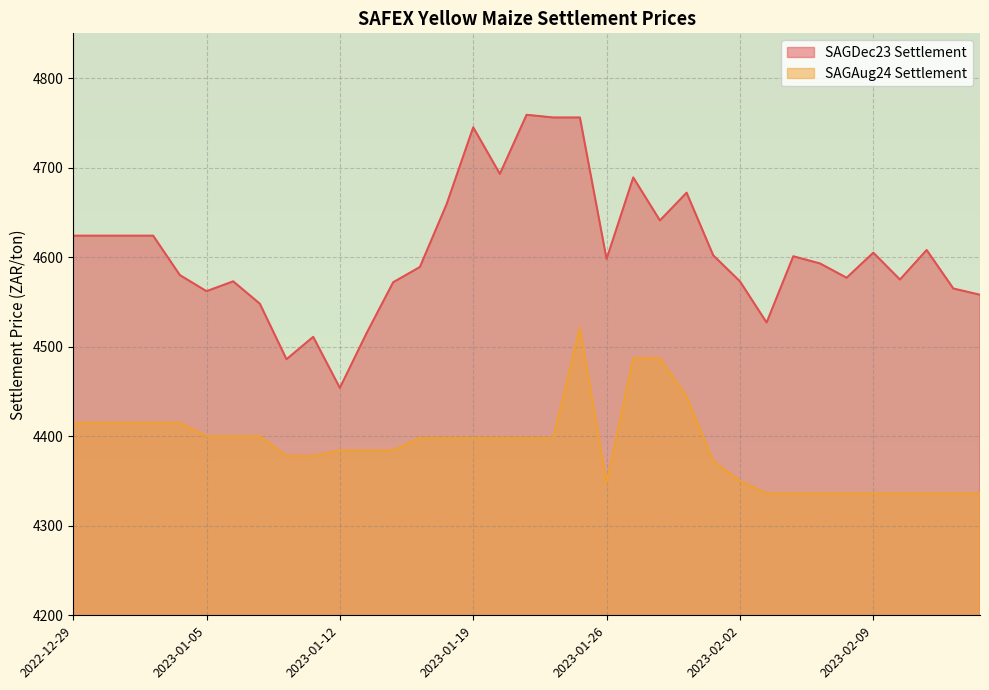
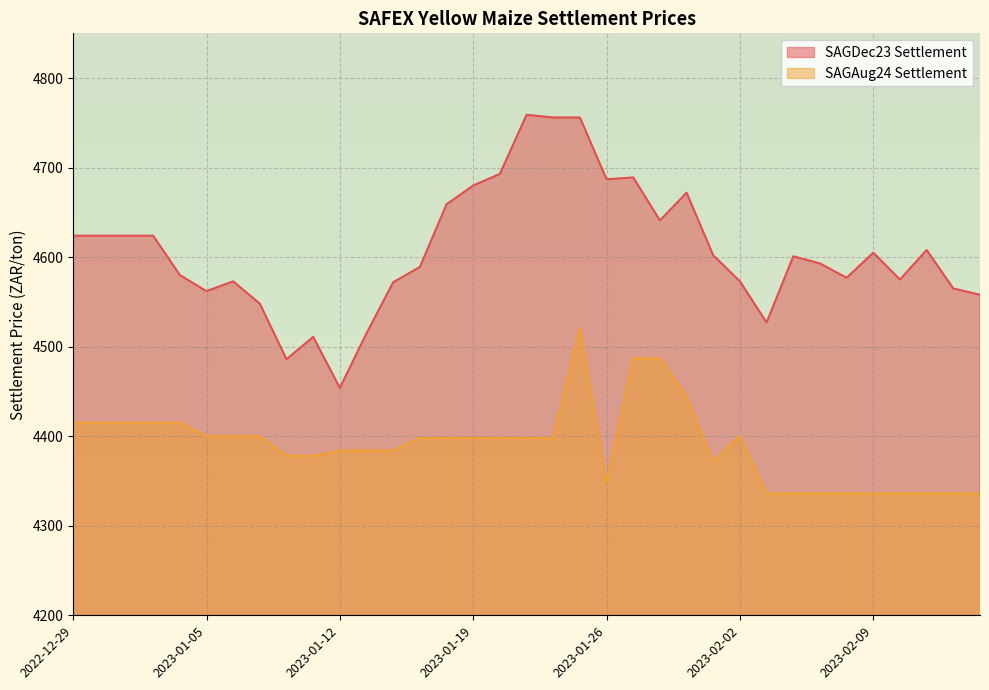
  {
    "SAGDec23 Settlement": {
      "2022-12-29": 4620,
      "2023-01-05": 4560,
      "2023-01-12": 4450,
-     "2023-01-19": 4750,
-     "2023-01-26": 4600,
+     "2023-01-19": 4680,
+     "2023-01-26": 4690,
      "2023-02-02": 4570,
      "2023-02-09": 4610
    },
    "SAGAug24 Settlement": {
      "2022-12-29": 4420,
      "2023-01-05": 4400,
      "2023-01-12": 4380,
      "2023-01-19": 4400,
      "2023-01-26": 4350,
-     "2023-02-02": 4350,
+     "2023-02-02": 4400,
      "2023-02-09": 4340
    }
  }
